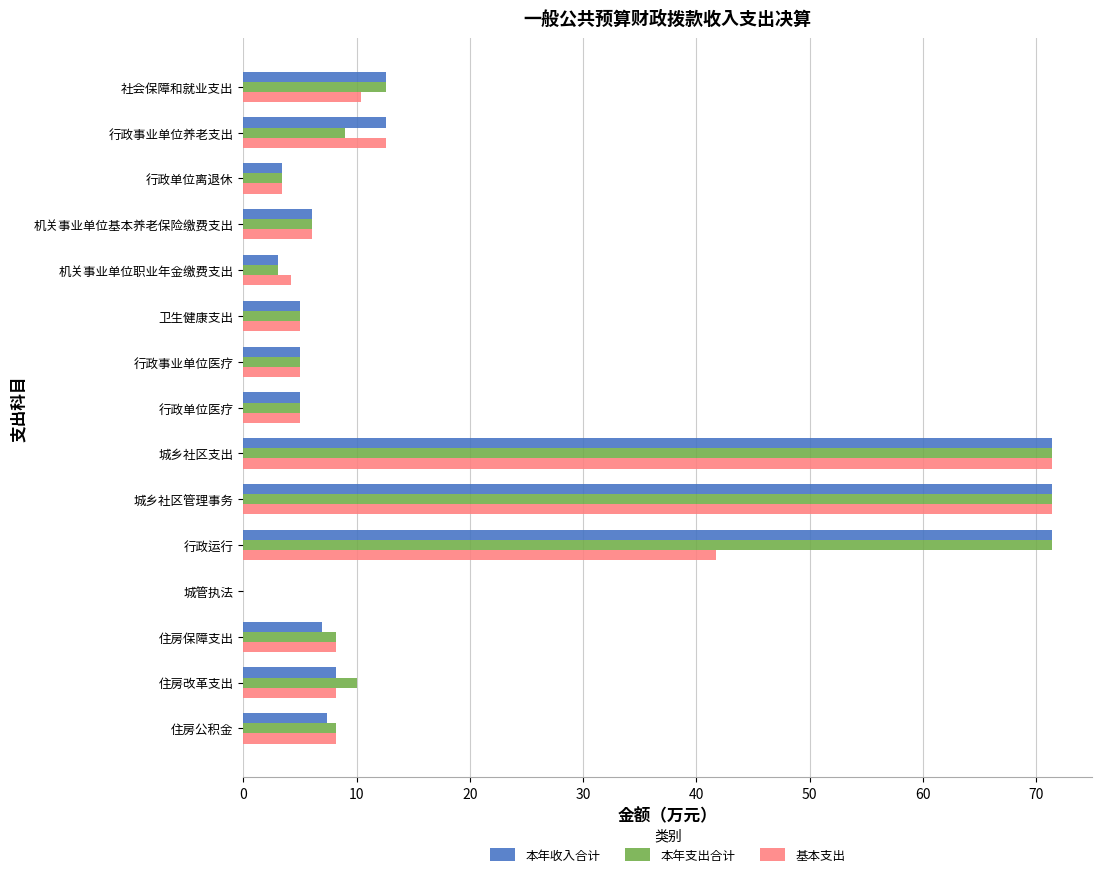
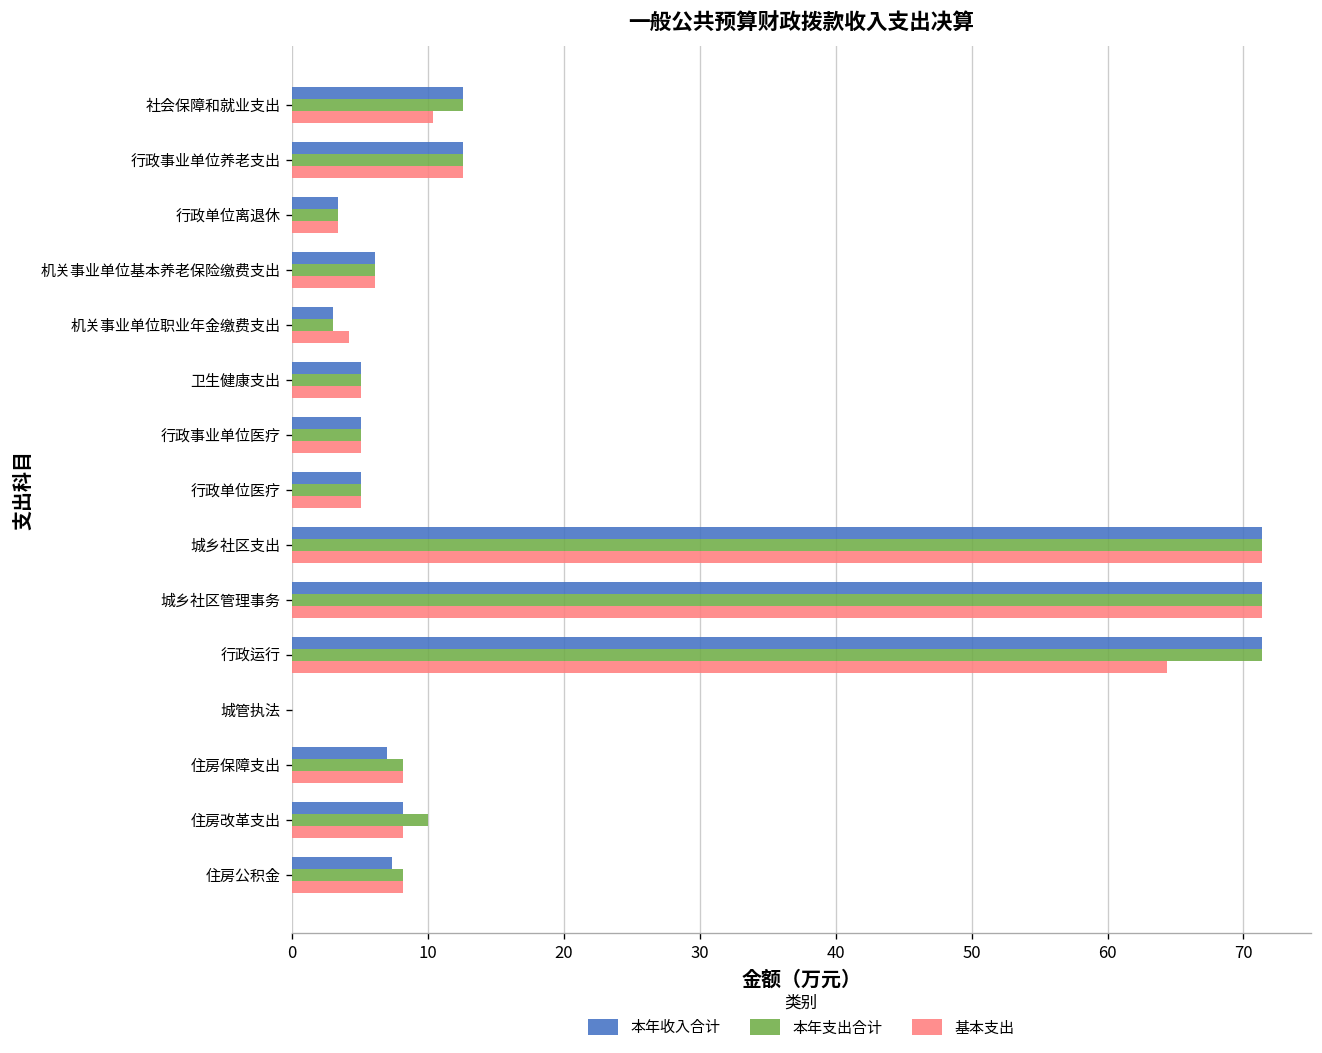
  {
    "本年收入合计": {
      "社会保障和就业支出": 12.6,
      "行政事业单位养老支出": 12.6,
      "行政单位离退休": 3.4,
      "机关事业单位基本养老保险缴费支出": 6.1,
      "机关事业单位职业年金缴费支出": 3.1,
      "卫生健康支出": 5.1,
      "行政事业单位医疗": 5.1,
      "行政单位医疗": 5.1,
      "城乡社区支出": 71.4,
      "城乡社区管理事务": 71.4,
      "行政运行": 71.4,
      "城管执法": 0.0,
      "住房保障支出": 7.0,
      "住房改革支出": 8.2,
      "住房公积金": 7.4
    },
    "本年支出合计": {
      "社会保障和就业支出": 12.6,
-     "行政事业单位养老支出": 9.0,
+     "行政事业单位养老支出": 12.6,
      "行政单位离退休": 3.4,
      "机关事业单位基本养老保险缴费支出": 6.1,
      "机关事业单位职业年金缴费支出": 3.1,
      "卫生健康支出": 5.1,
      "行政事业单位医疗": 5.1,
      "行政单位医疗": 5.1,
      "城乡社区支出": 71.4,
      "城乡社区管理事务": 71.4,
      "行政运行": 71.4,
      "城管执法": 0.0,
      "住房保障支出": 8.2,
      "住房改革支出": 10.0,
      "住房公积金": 8.2
    },
    "基本支出": {
      "社会保障和就业支出": 10.4,
      "行政事业单位养老支出": 12.6,
      "行政单位离退休": 3.4,
      "机关事业单位基本养老保险缴费支出": 6.1,
      "机关事业单位职业年金缴费支出": 4.2,
      "卫生健康支出": 5.1,
      "行政事业单位医疗": 5.1,
      "行政单位医疗": 5.1,
      "城乡社区支出": 71.4,
      "城乡社区管理事务": 71.4,
-     "行政运行": 41.8,
+     "行政运行": 64.4,
      "城管执法": 0.0,
      "住房保障支出": 8.2,
      "住房改革支出": 8.2,
      "住房公积金": 8.2
    }
  }
